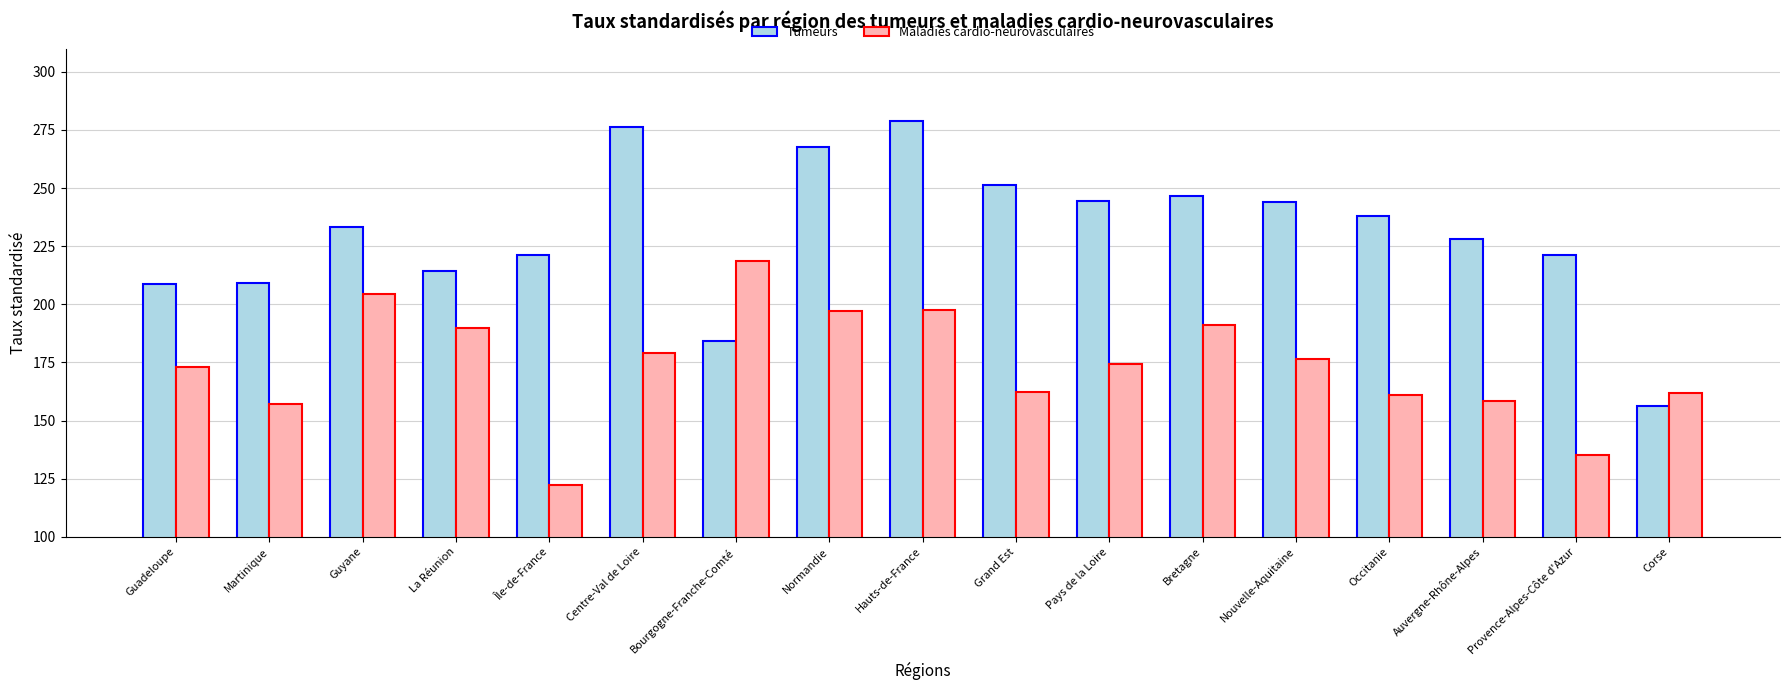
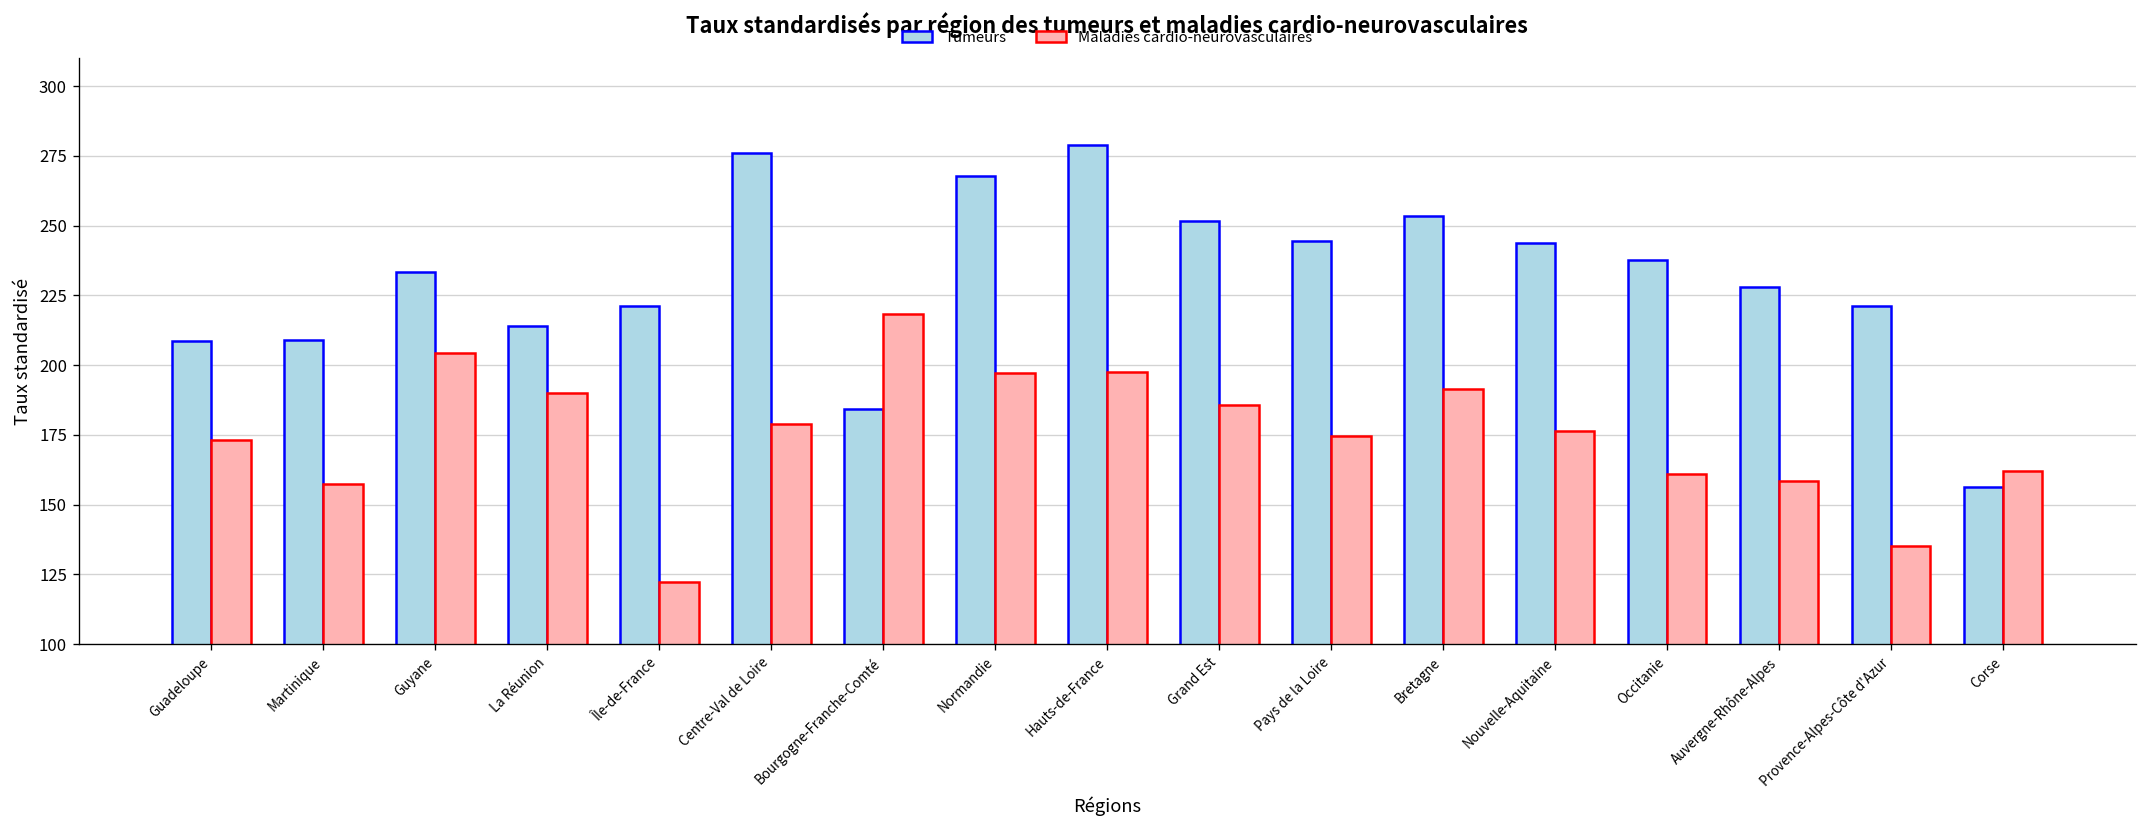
  {
    "Tumeurs": {
      "Guadeloupe": 209,
      "Martinique": 209,
      "Guyane": 233,
      "La Réunion": 214,
      "Île-de-France": 221,
      "Centre-Val de Loire": 276,
      "Bourgogne-Franche-Comté": 184,
      "Normandie": 268,
      "Hauts-de-France": 279,
      "Grand Est": 252,
      "Pays de la Loire": 245,
-     "Bretagne": 247,
+     "Bretagne": 254,
      "Nouvelle-Aquitaine": 244,
      "Occitanie": 238,
      "Auvergne-Rhône-Alpes": 228,
      "Provence-Alpes-Côte d'Azur": 221,
      "Corse": 156
    },
    "Maladies cardio-neurovasculaires": {
      "Guadeloupe": 173,
      "Martinique": 157,
      "Guyane": 204,
      "La Réunion": 190,
      "Île-de-France": 122,
      "Centre-Val de Loire": 179,
      "Bourgogne-Franche-Comté": 218,
      "Normandie": 197,
      "Hauts-de-France": 198,
-     "Grand Est": 162,
+     "Grand Est": 186,
      "Pays de la Loire": 175,
      "Bretagne": 191,
      "Nouvelle-Aquitaine": 177,
      "Occitanie": 161,
      "Auvergne-Rhône-Alpes": 158,
      "Provence-Alpes-Côte d'Azur": 135,
      "Corse": 162
    }
  }
